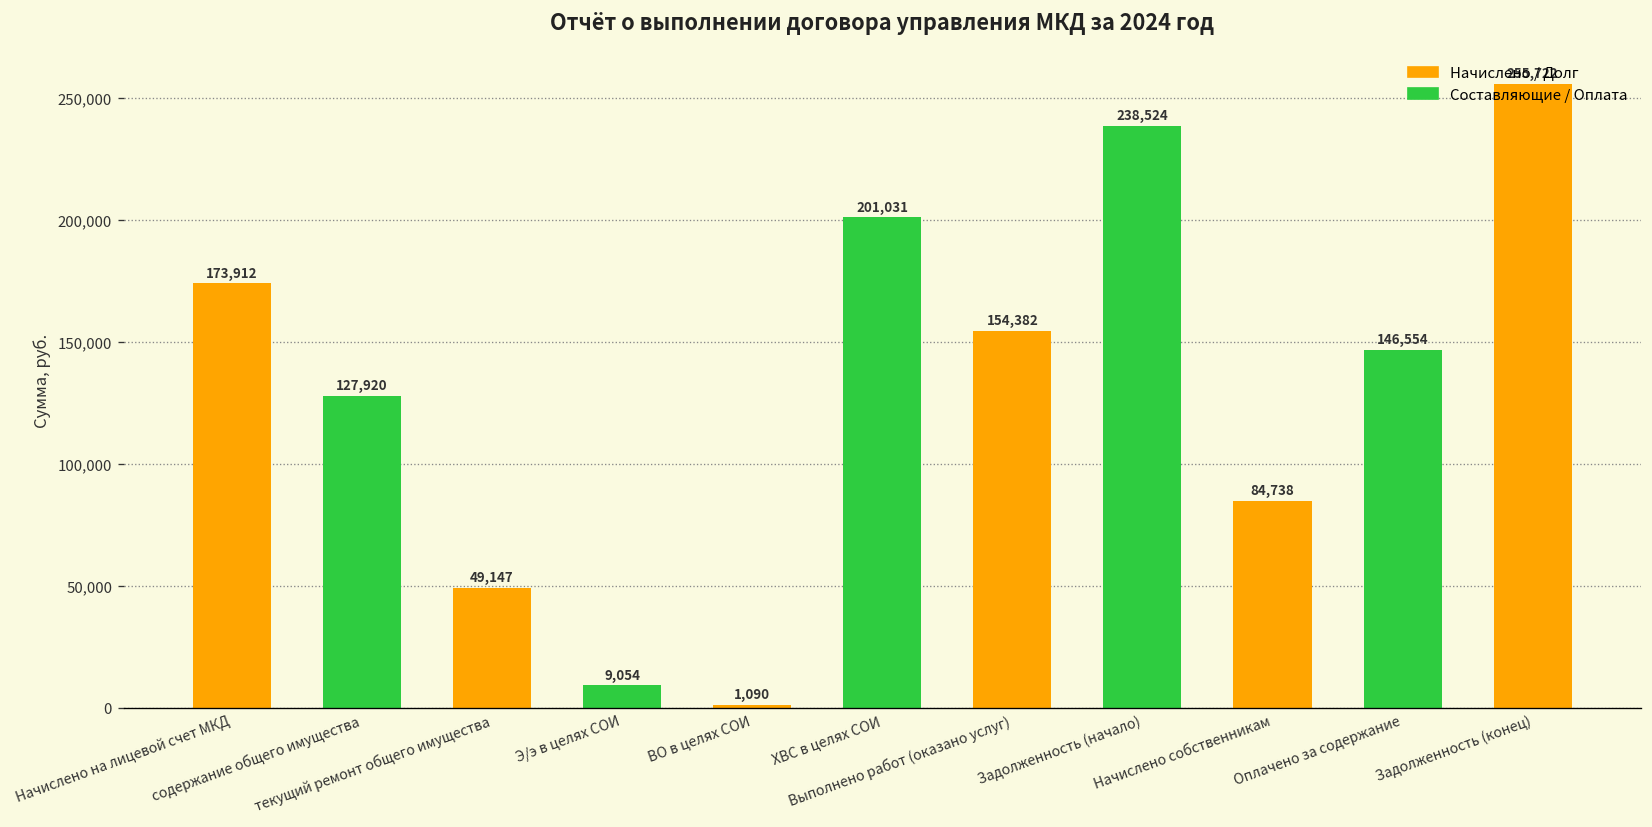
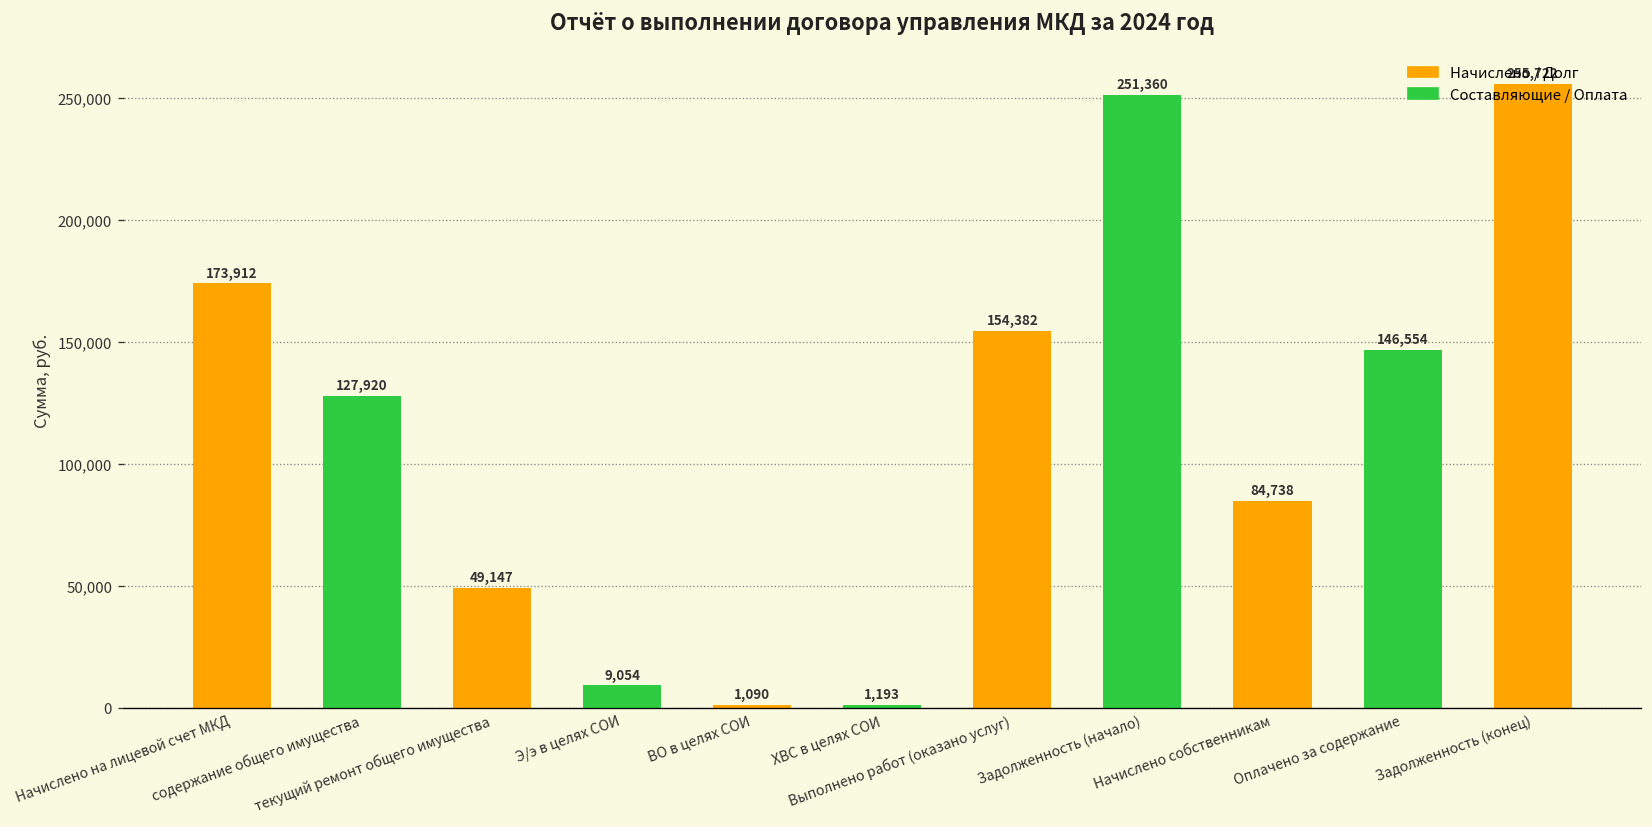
  {
    "Начислено на лицевой счет МКД": "173,912",
    "содержание общего имущества": "127,920",
    "текущий ремонт общего имущества": "49,147",
    "Э/э в целях СОИ": "9,054",
    "ВО в целях СОИ": "1,090",
-   "ХВС в целях СОИ": "201,031",
+   "ХВС в целях СОИ": "1,193",
    "Выполнено работ (оказано услуг)": "154,382",
-   "Задолженность (начало)": "238,524",
+   "Задолженность (начало)": "251,360",
    "Начислено собственникам": "84,738",
    "Оплачено за содержание": "146,554",
    "Задолженность (конец)": "255,722"
  }
